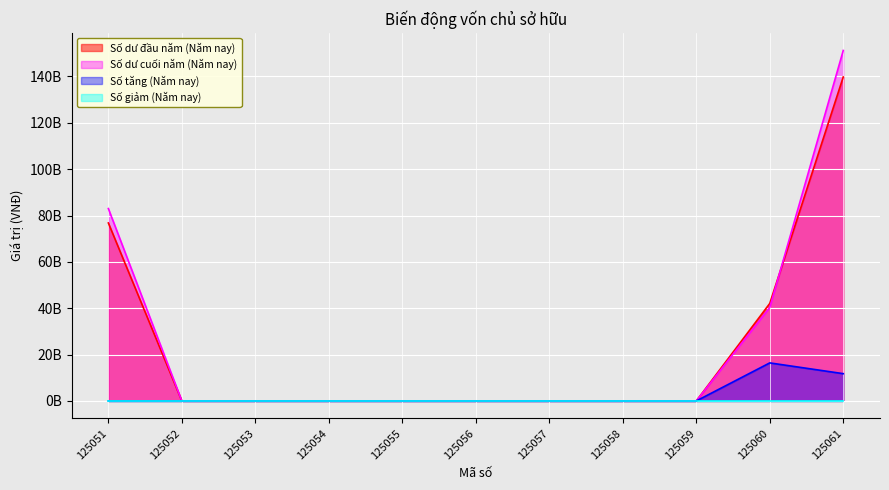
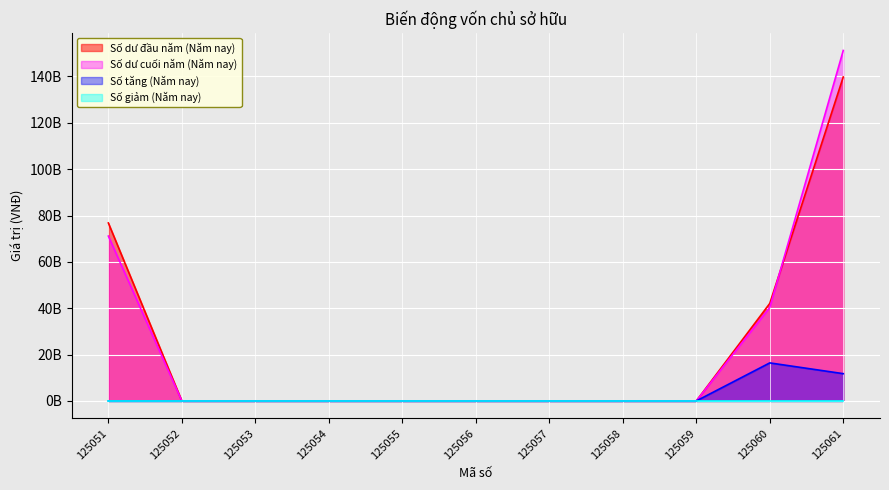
  {
    "Số dư đầu năm (Năm nay)": {
      "125051": 77000000000,
      "125060": 42000000000,
      "125061": 140000000000
    },
    "Số dư cuối năm (Năm nay)": {
-     "125051": 83000000000,
+     "125051": 71000000000,
      "125060": 40000000000,
      "125061": 151000000000
    },
    "Số tăng (Năm nay)": {
      "125060": 16000000000,
      "125061": 12000000000
    },
    "Số giảm (Năm nay)": {
      "125060": 0,
      "125061": 0
    }
  }
